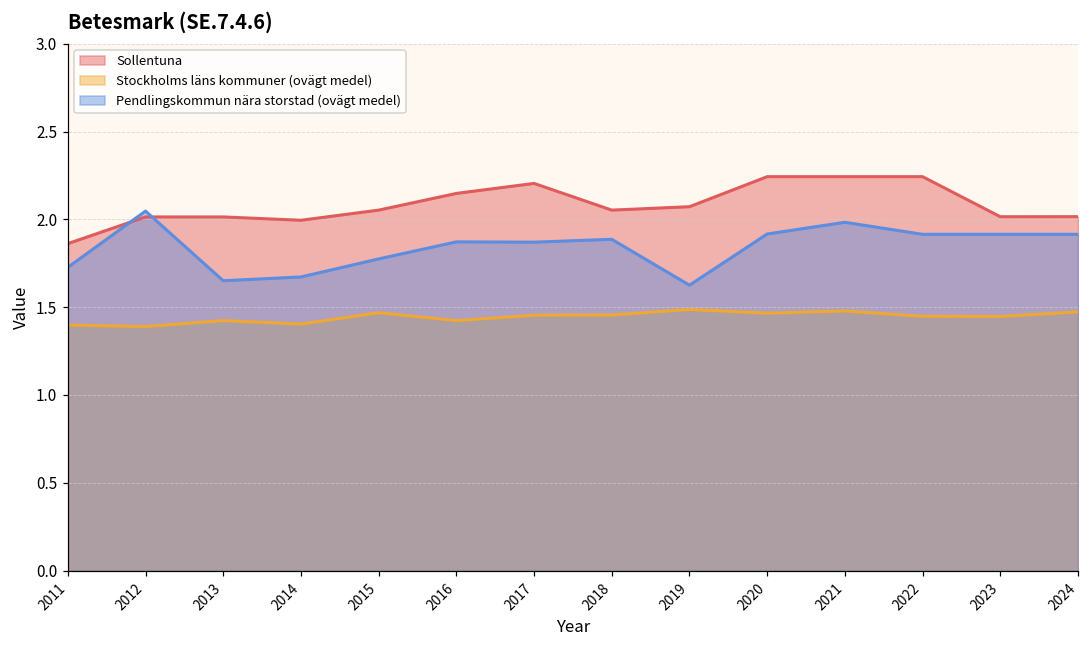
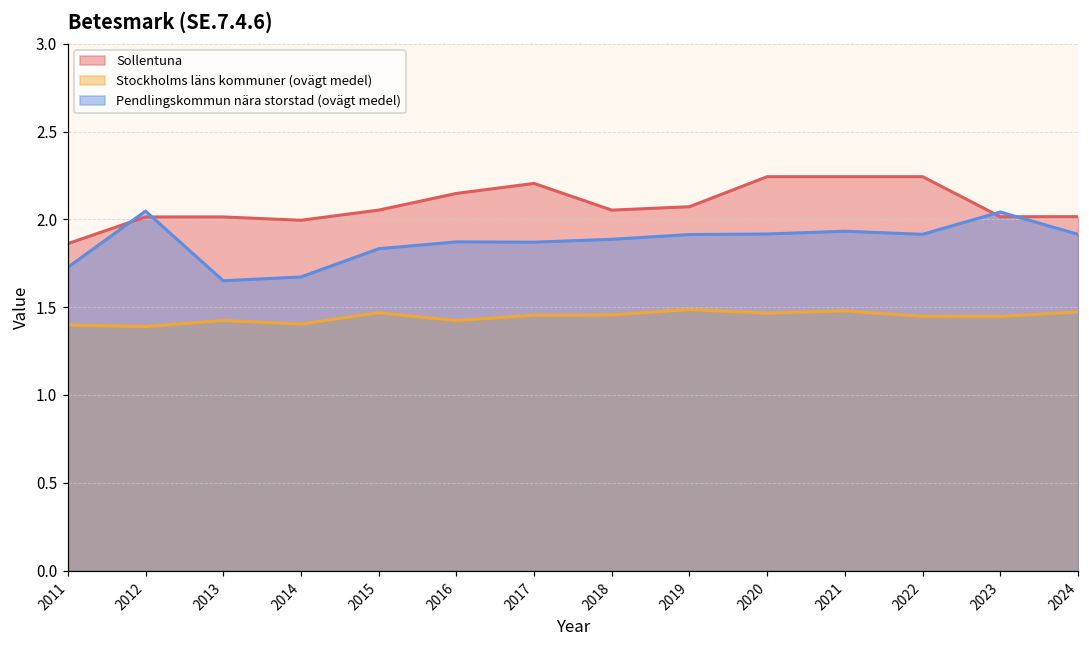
  {
    "Pendlingskommun nära storstad (ovägt medel)": {
      "2011": 1.73,
      "2012": 2.05,
      "2013": 1.65,
      "2014": 1.67,
-     "2015": 1.77,
+     "2015": 1.83,
      "2016": 1.87,
      "2017": 1.87,
      "2018": 1.89,
-     "2019": 1.62,
+     "2019": 1.91,
      "2020": 1.92,
-     "2021": 1.98,
+     "2021": 1.93,
      "2022": 1.91,
-     "2023": 1.91,
+     "2023": 2.04,
      "2024": 1.91
    }
  }
